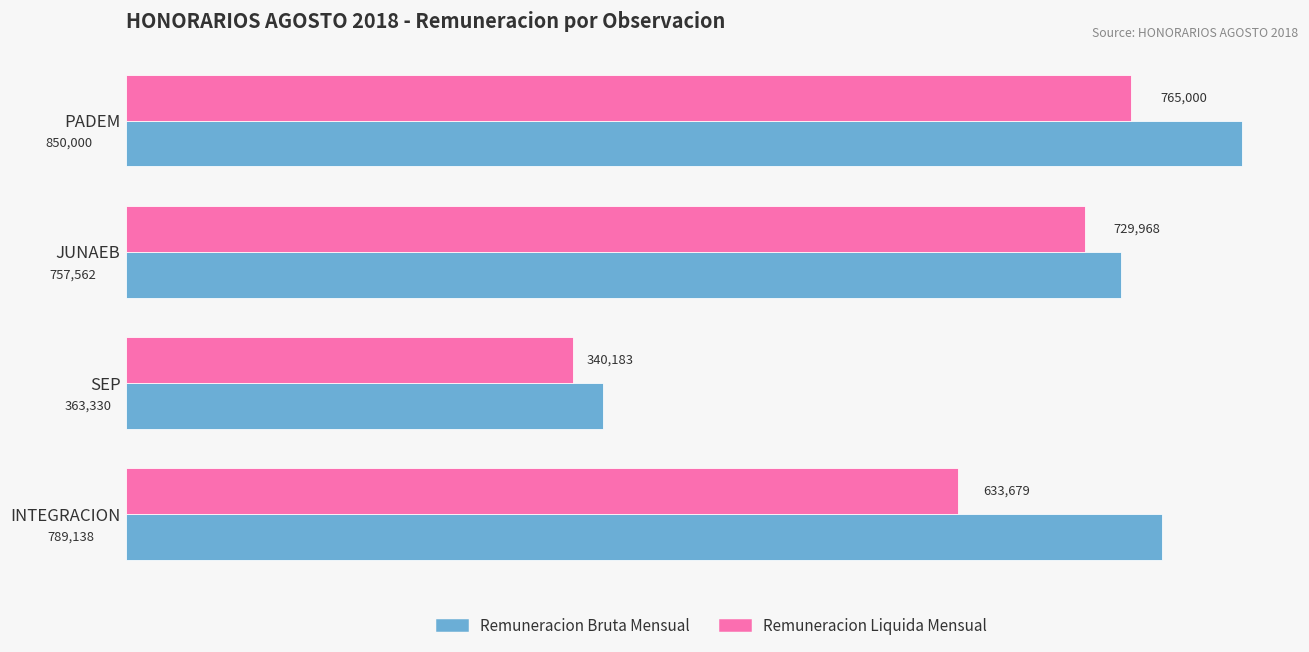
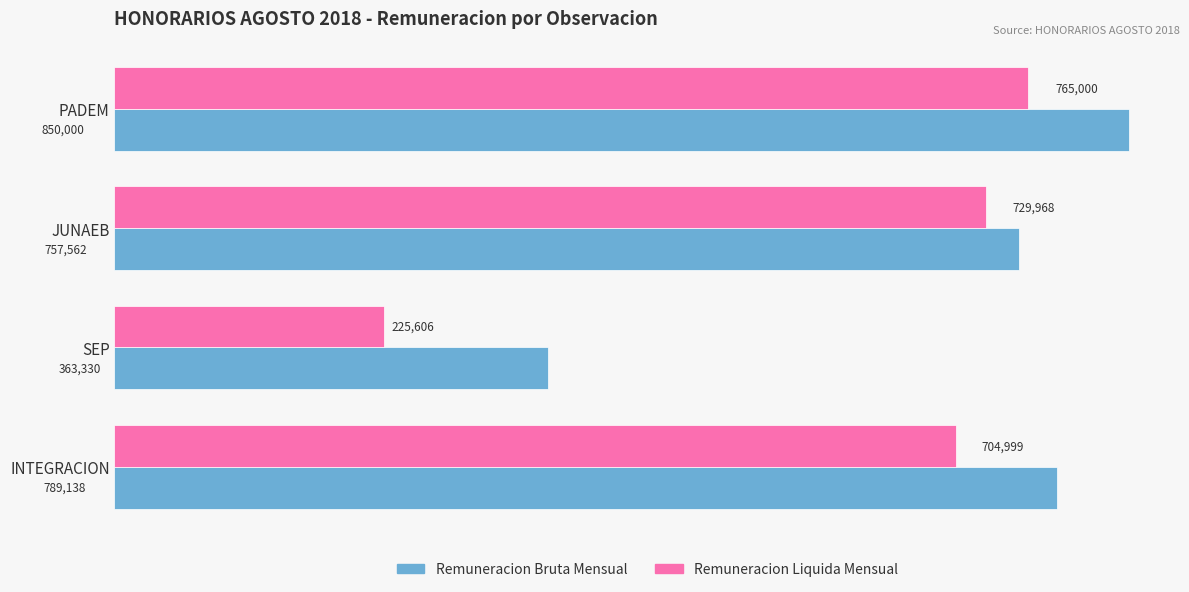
  {
    "Remuneracion Liquida Mensual": {
-     "SEP": "340,183",
-     "INTEGRACION": "633,679"
+     "SEP": "225,606",
+     "INTEGRACION": "704,999"
    }
  }
